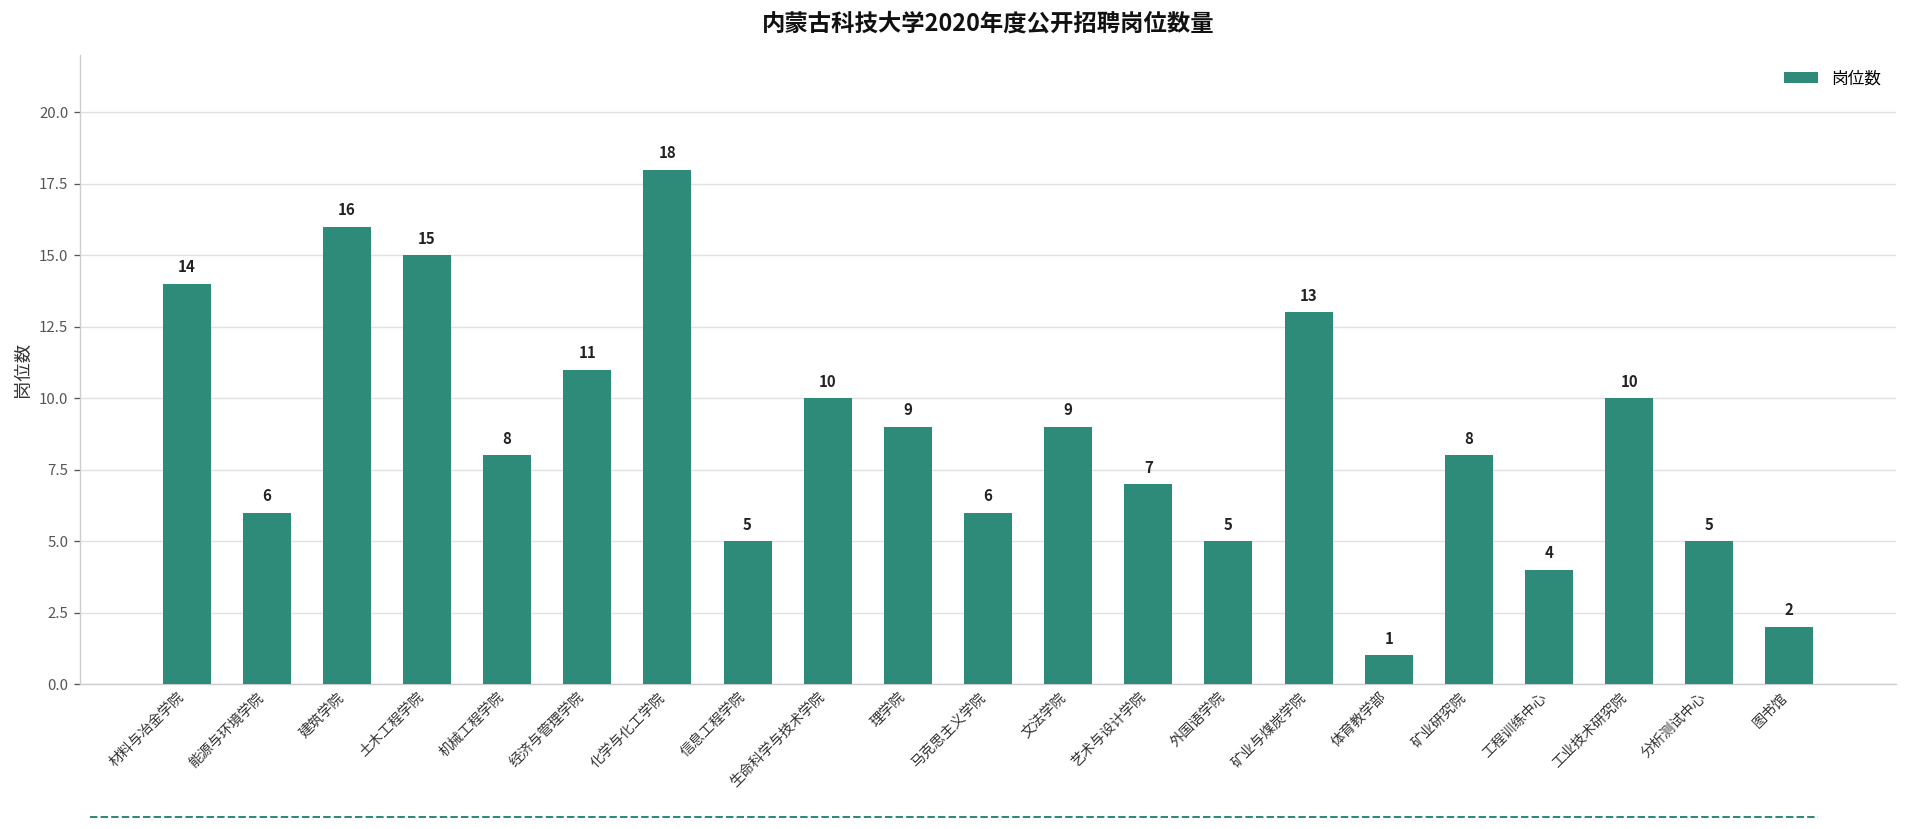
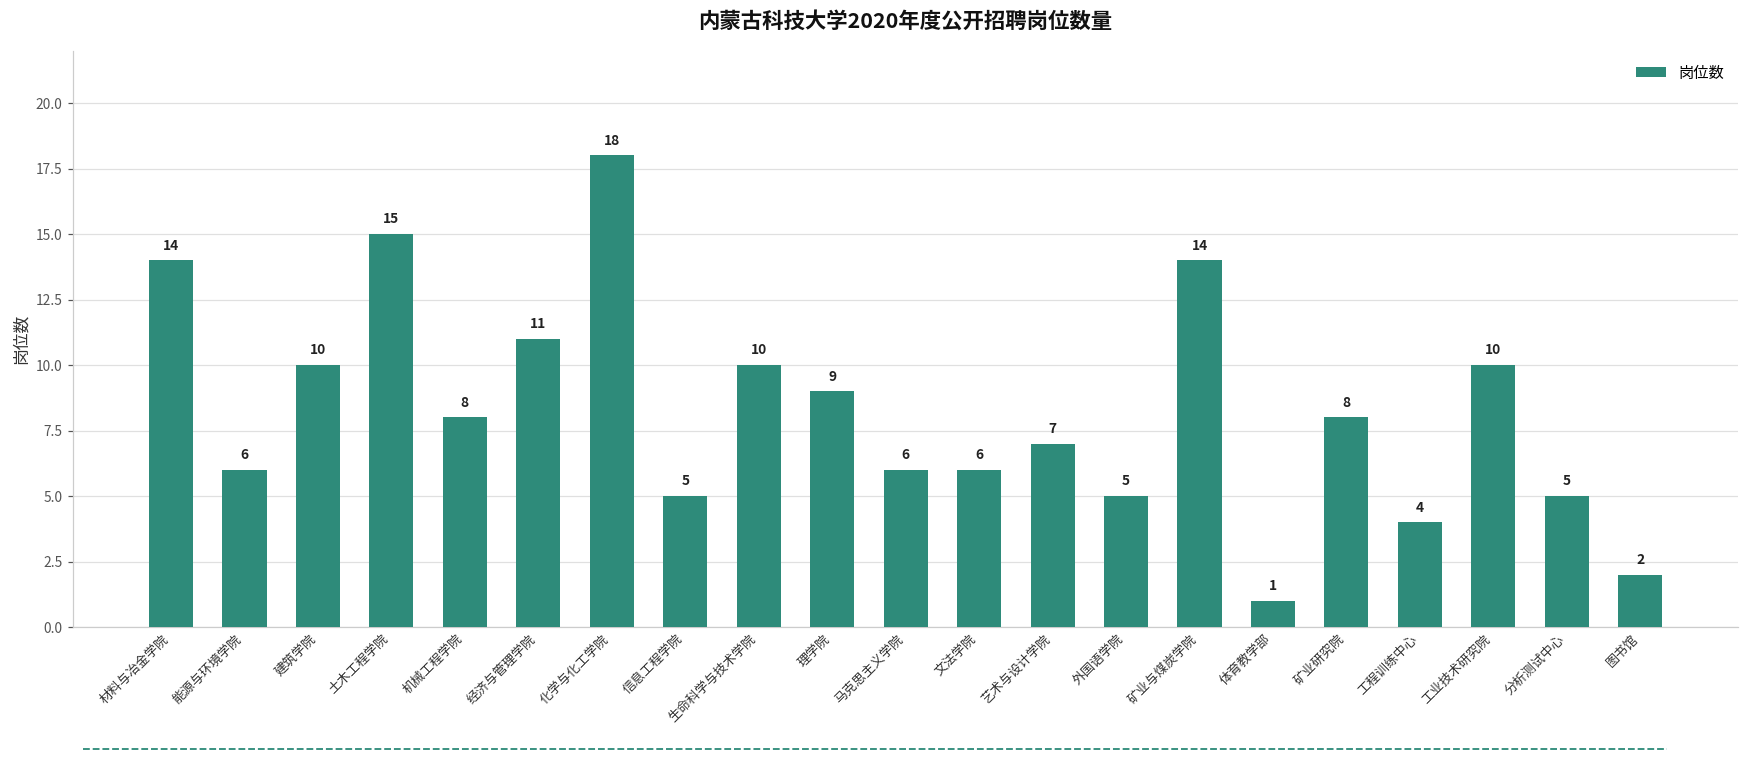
  {
    "材料与冶金学院": 14,
    "能源与环境学院": 6,
-   "建筑学院": 16,
+   "建筑学院": 10,
    "土木工程学院": 15,
    "机械工程学院": 8,
    "经济与管理学院": 11,
    "化学与化工学院": 18,
    "信息工程学院": 5,
    "生命科学与技术学院": 10,
    "理学院": 9,
    "马克思主义学院": 6,
-   "文法学院": 9,
+   "文法学院": 6,
    "艺术与设计学院": 7,
    "外国语学院": 5,
-   "矿业与煤炭学院": 13,
+   "矿业与煤炭学院": 14,
    "体育教学部": 1,
    "矿业研究院": 8,
    "工程训练中心": 4,
    "工业技术研究院": 10,
    "分析测试中心": 5,
    "图书馆": 2
  }
